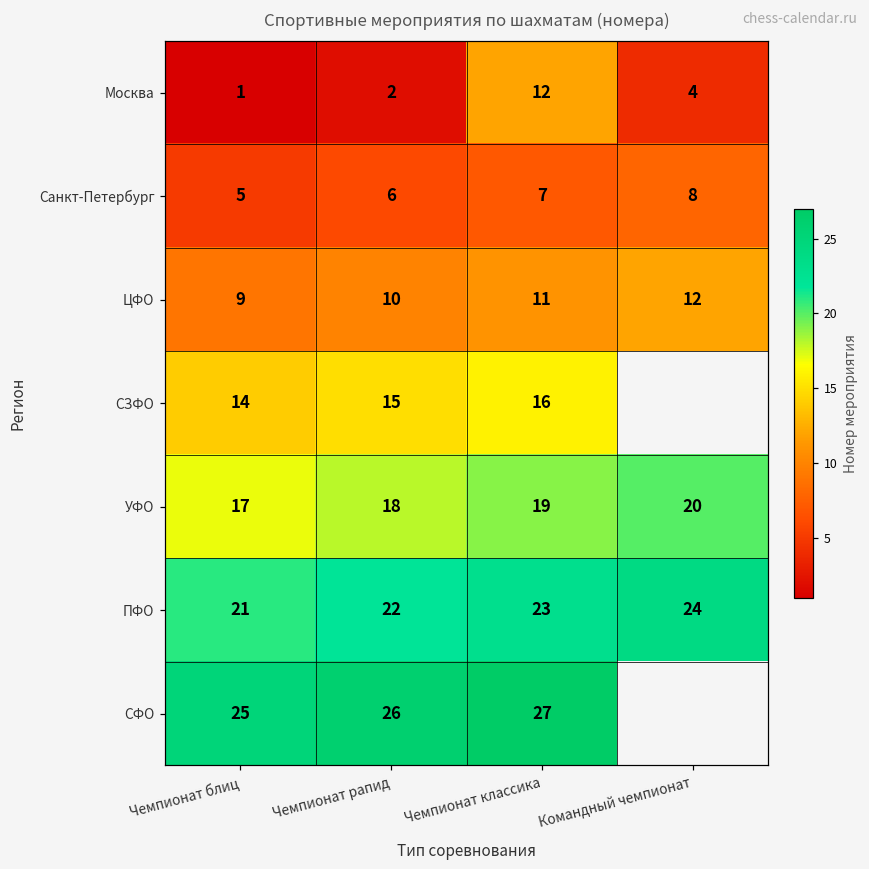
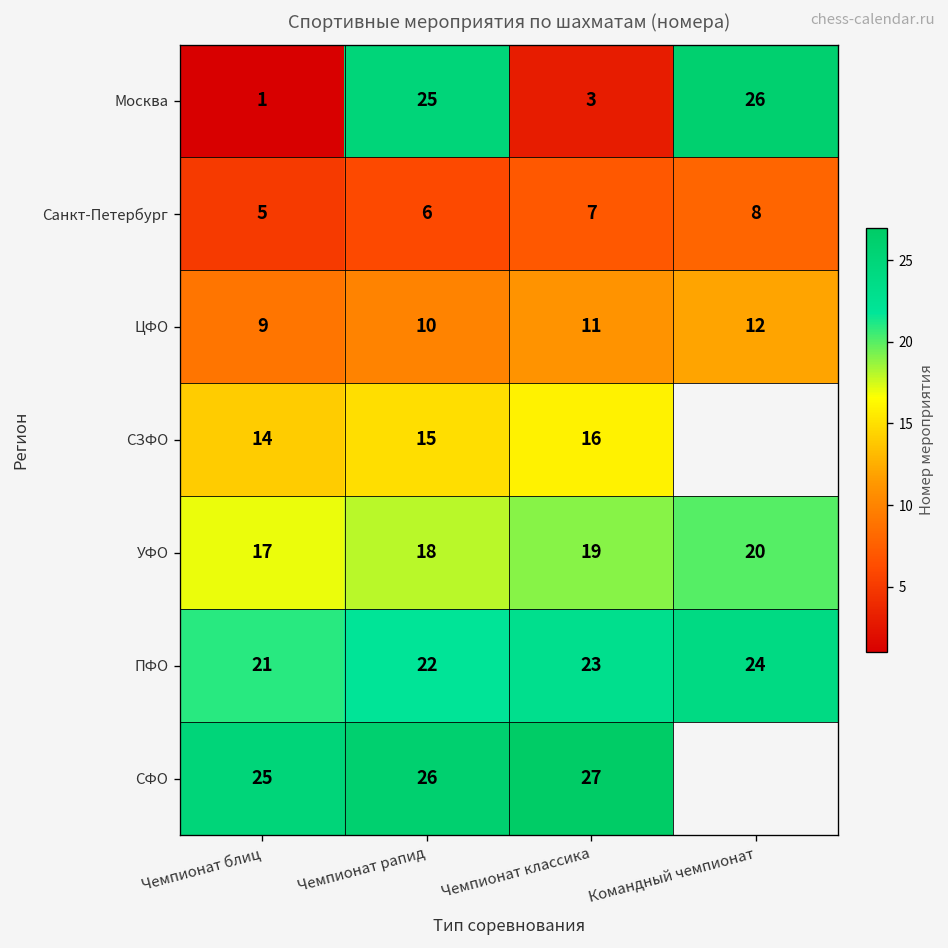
  {
    "Москва": {
      "Чемпионат блиц": 1,
-     "Чемпионат рапид": 2,
-     "Чемпионат классика": 12,
-     "Командный чемпионат": 4
+     "Чемпионат рапид": 25,
+     "Чемпионат классика": 3,
+     "Командный чемпионат": 26
    },
    "Санкт-Петербург": {
      "Чемпионат блиц": 5,
      "Чемпионат рапид": 6,
      "Чемпионат классика": 7,
      "Командный чемпионат": 8
    },
    "ЦФО": {
      "Чемпионат блиц": 9,
      "Чемпионат рапид": 10,
      "Чемпионат классика": 11,
      "Командный чемпионат": 12
    },
    "СЗФО": {
      "Чемпионат блиц": 14,
      "Чемпионат рапид": 15,
      "Чемпионат классика": 16
    },
    "УФО": {
      "Чемпионат блиц": 17,
      "Чемпионат рапид": 18,
      "Чемпионат классика": 19,
      "Командный чемпионат": 20
    },
    "ПФО": {
      "Чемпионат блиц": 21,
      "Чемпионат рапид": 22,
      "Чемпионат классика": 23,
      "Командный чемпионат": 24
    },
    "СФО": {
      "Чемпионат блиц": 25,
      "Чемпионат рапид": 26,
      "Чемпионат классика": 27
    }
  }
